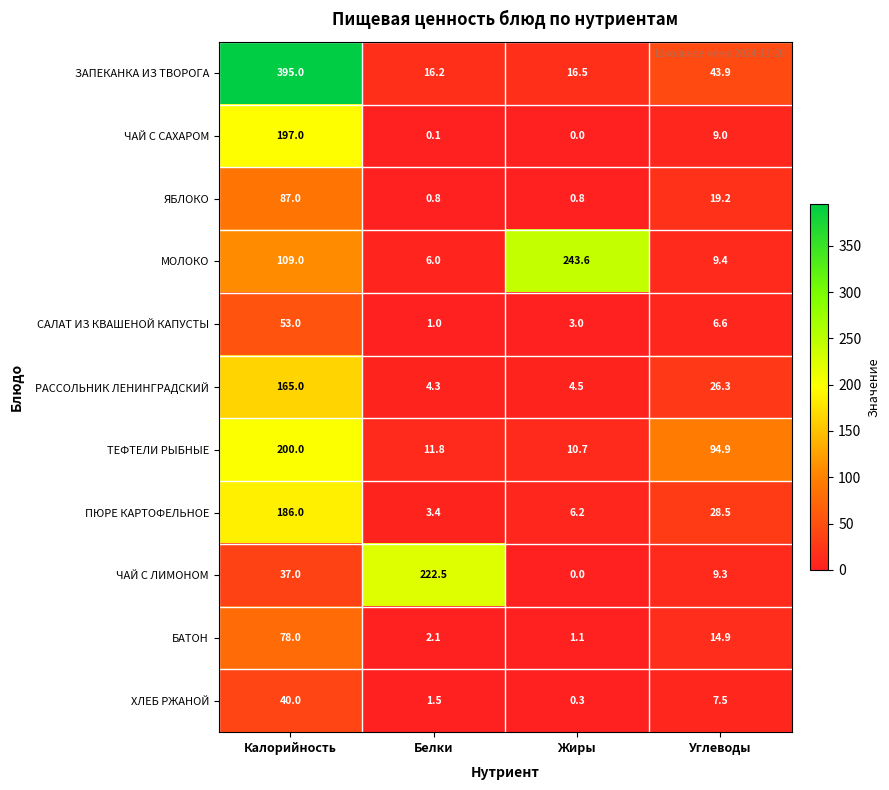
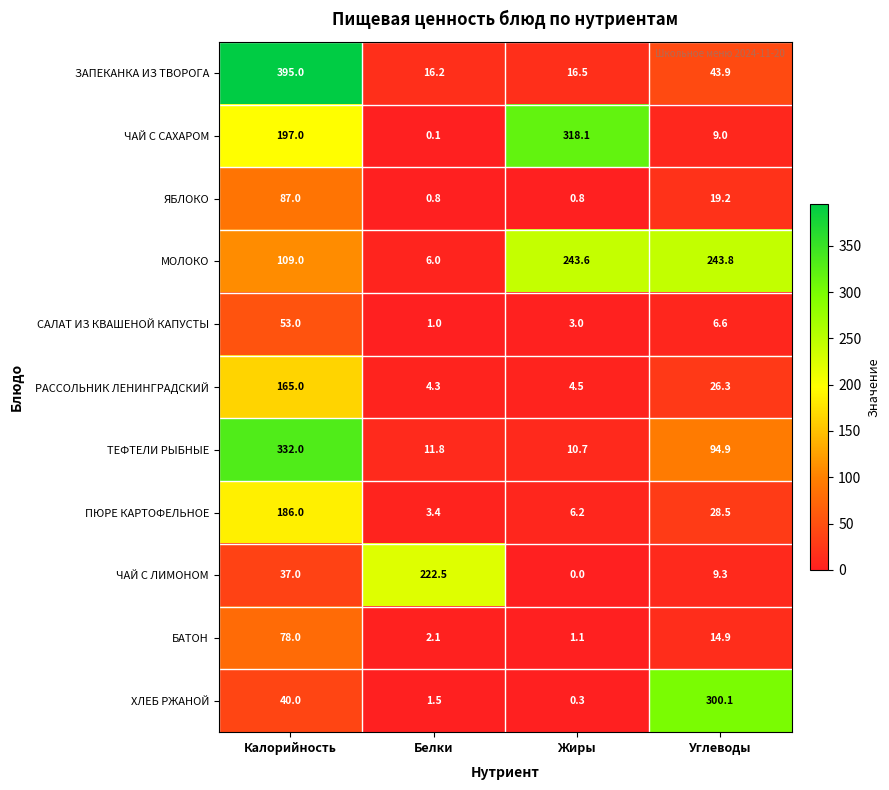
  {
    "ЗАПЕКАНКА ИЗ ТВОРОГА": {
      "Калорийность": 395.0,
      "Белки": 16.2,
      "Жиры": 16.5
    },
    "ЧАЙ С САХАРОМ": {
      "Калорийность": 197.0,
      "Белки": 0.1,
-     "Жиры": 0.0,
+     "Жиры": 318.1,
      "Углеводы": 9.0
    },
    "ЯБЛОКО": {
      "Калорийность": 87.0,
      "Белки": 0.8,
      "Жиры": 0.8,
      "Углеводы": 19.2
    },
    "МОЛОКО": {
      "Калорийность": 109.0,
      "Белки": 6.0,
      "Жиры": 243.6,
-     "Углеводы": 9.4
+     "Углеводы": 243.8
    },
    "САЛАТ ИЗ КВАШЕНОЙ КАПУСТЫ": {
      "Калорийность": 53.0,
      "Белки": 1.0,
      "Жиры": 3.0,
      "Углеводы": 6.6
    },
    "РАССОЛЬНИК ЛЕНИНГРАДСКИЙ": {
      "Калорийность": 165.0,
      "Белки": 4.3,
      "Жиры": 4.5,
      "Углеводы": 26.3
    },
    "ТЕФТЕЛИ РЫБНЫЕ": {
-     "Калорийность": 200.0,
+     "Калорийность": 332.0,
      "Белки": 11.8,
      "Жиры": 10.7,
      "Углеводы": 94.9
    },
    "ПЮРЕ КАРТОФЕЛЬНОЕ": {
      "Калорийность": 186.0,
      "Белки": 3.4,
      "Жиры": 6.2,
      "Углеводы": 28.5
    },
    "ЧАЙ С ЛИМОНОМ": {
      "Калорийность": 37.0,
      "Белки": 222.5,
      "Жиры": 0.0,
      "Углеводы": 9.3
    },
    "БАТОН": {
      "Калорийность": 78.0,
      "Белки": 2.1,
      "Жиры": 1.1,
      "Углеводы": 14.9
    },
    "ХЛЕБ РЖАНОЙ": {
      "Калорийность": 40.0,
      "Белки": 1.5,
      "Жиры": 0.3,
-     "Углеводы": 7.5
+     "Углеводы": 300.1
    }
  }
